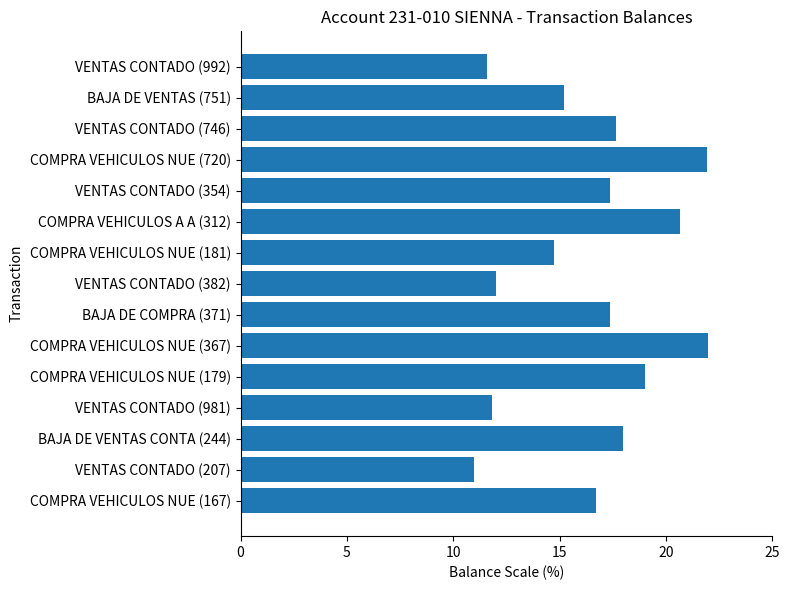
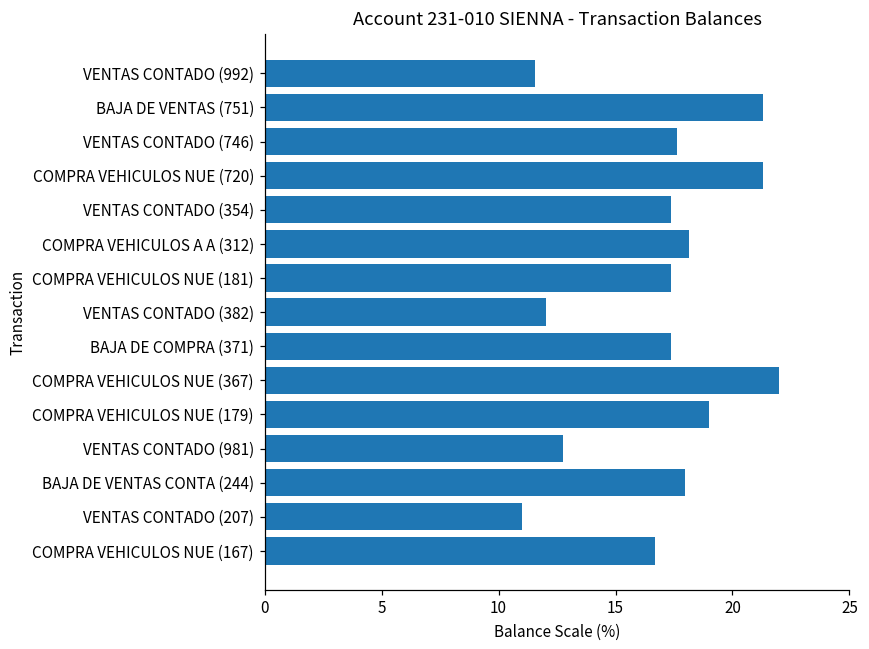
  {
    "VENTAS CONTADO (992)": 11.6,
-   "BAJA DE VENTAS (751)": 15.2,
+   "BAJA DE VENTAS (751)": 21.3,
    "VENTAS CONTADO (746)": 17.6,
-   "COMPRA VEHICULOS NUE (720)": 21.9,
+   "COMPRA VEHICULOS NUE (720)": 21.3,
    "VENTAS CONTADO (354)": 17.4,
-   "COMPRA VEHICULOS A A (312)": 20.6,
-   "COMPRA VEHICULOS NUE (181)": 14.7,
+   "COMPRA VEHICULOS A A (312)": 18.2,
+   "COMPRA VEHICULOS NUE (181)": 17.4,
    "VENTAS CONTADO (382)": 12.0,
    "BAJA DE COMPRA (371)": 17.4,
    "COMPRA VEHICULOS NUE (367)": 22.0,
    "COMPRA VEHICULOS NUE (179)": 19.0,
-   "VENTAS CONTADO (981)": 11.8,
+   "VENTAS CONTADO (981)": 12.8,
    "BAJA DE VENTAS CONTA (244)": 18.0,
    "VENTAS CONTADO (207)": 11.0,
    "COMPRA VEHICULOS NUE (167)": 16.7
  }
